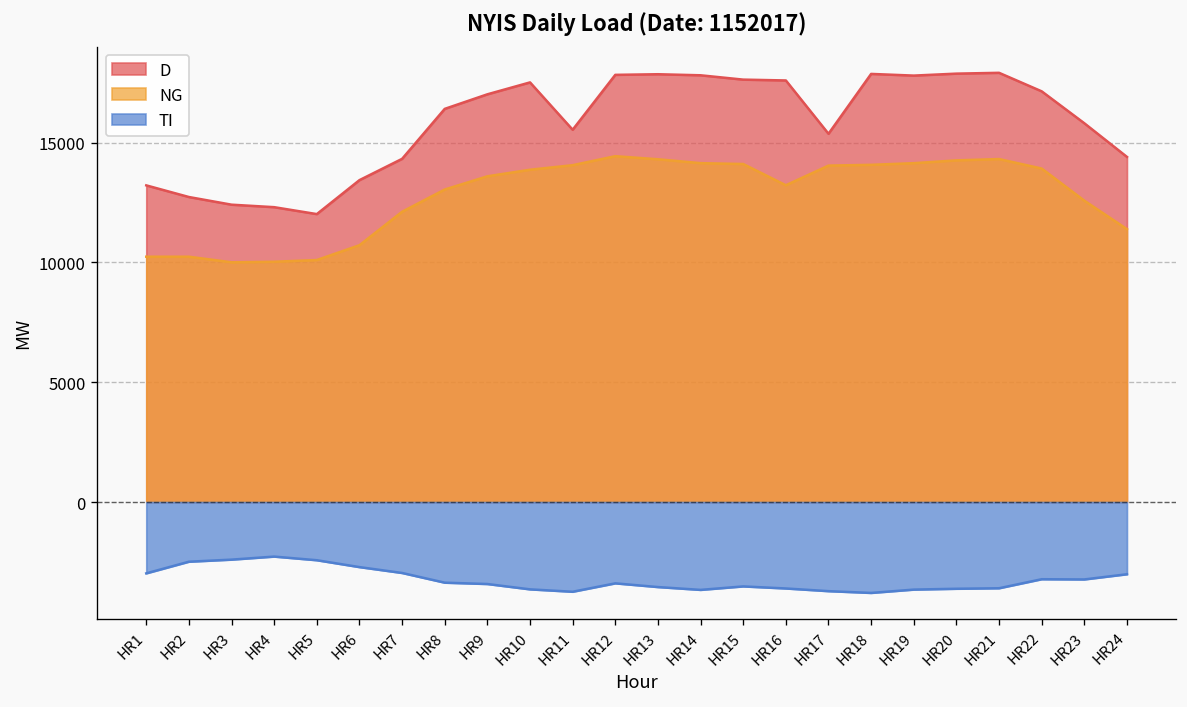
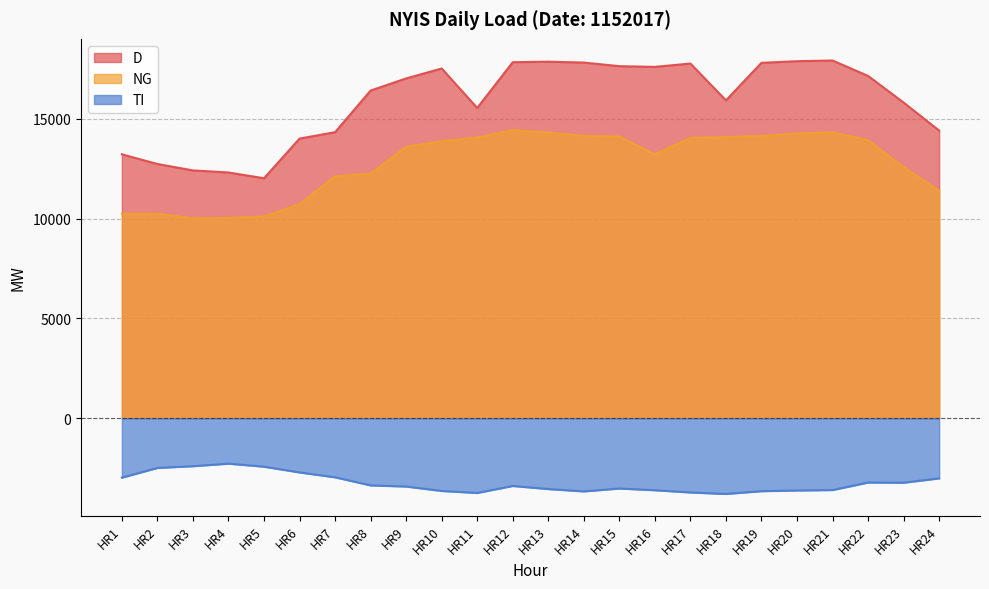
  {
    "D": {
      "HR1": 13200,
      "HR2": 12700,
      "HR3": 12400,
      "HR4": 12300,
      "HR5": 12000,
-     "HR6": 13400,
+     "HR6": 14000,
      "HR7": 14300,
      "HR8": 16400,
      "HR9": 17000,
      "HR10": 17500,
      "HR11": 15500,
      "HR12": 17800,
      "HR13": 17900,
      "HR14": 17800,
      "HR15": 17600,
      "HR16": 17600,
-     "HR17": 15400,
-     "HR18": 17900,
+     "HR17": 17800,
+     "HR18": 15900,
      "HR19": 17800,
      "HR20": 17900,
      "HR21": 17900,
      "HR22": 17100,
      "HR23": 15800,
      "HR24": 14400
    },
    "NG": {
      "HR1": 10200,
      "HR2": 10200,
      "HR3": 10000,
      "HR4": 10000,
      "HR5": 10100,
      "HR6": 10700,
      "HR7": 12100,
-     "HR8": 13000,
+     "HR8": 12300,
      "HR9": 13600,
      "HR10": 13900,
      "HR11": 14100,
      "HR12": 14400,
      "HR13": 14300,
      "HR14": 14100,
      "HR15": 14100,
      "HR16": 13200,
      "HR17": 14000,
      "HR18": 14100,
      "HR19": 14100,
      "HR20": 14300,
      "HR21": 14300,
      "HR22": 13900,
      "HR23": 12600,
      "HR24": 11400
    }
  }
